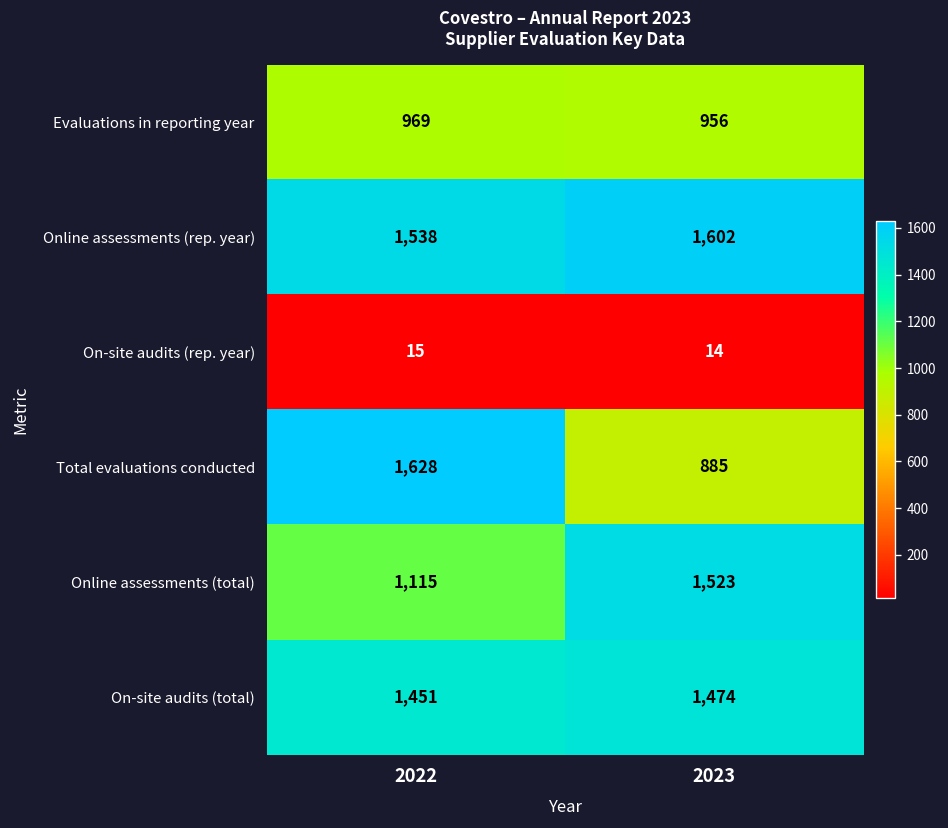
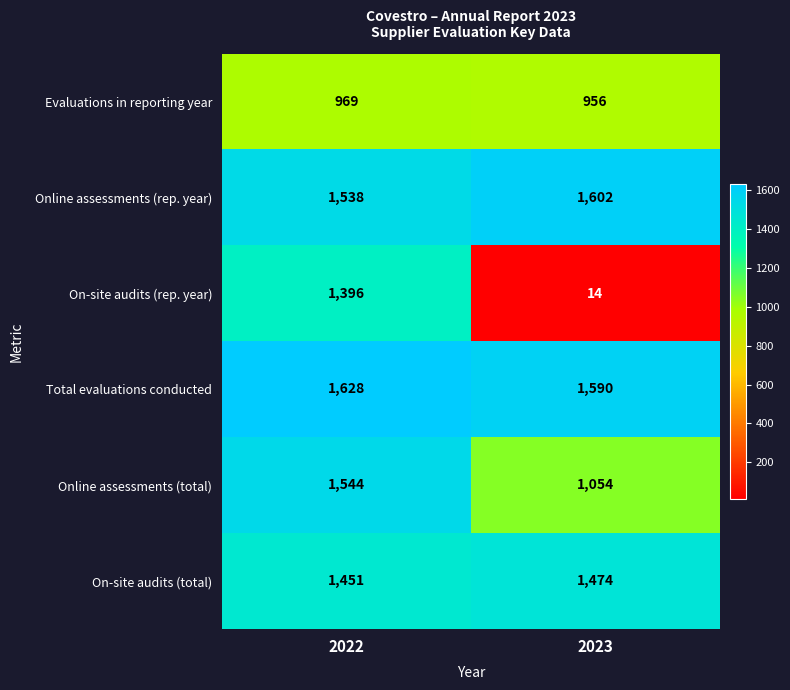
  {
    "Evaluations in reporting year": {
      "2022": "969",
      "2023": "956"
    },
    "Online assessments (rep. year)": {
      "2022": "1,538",
      "2023": "1,602"
    },
    "On-site audits (rep. year)": {
-     "2022": "15",
+     "2022": "1,396",
      "2023": "14"
    },
    "Total evaluations conducted": {
      "2022": "1,628",
-     "2023": "885"
+     "2023": "1,590"
    },
    "Online assessments (total)": {
-     "2022": "1,115",
-     "2023": "1,523"
+     "2022": "1,544",
+     "2023": "1,054"
    },
    "On-site audits (total)": {
      "2022": "1,451",
      "2023": "1,474"
    }
  }
